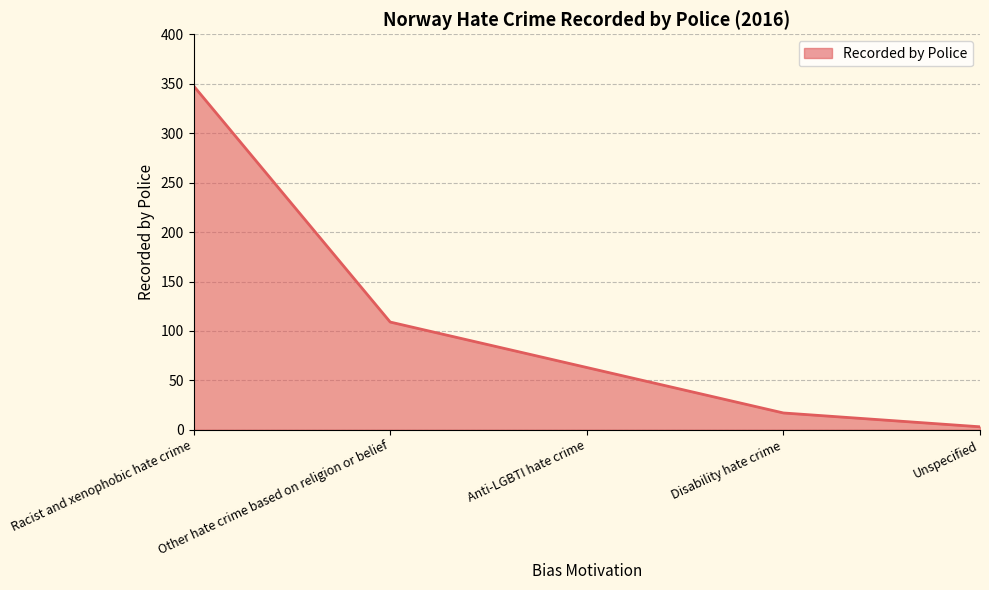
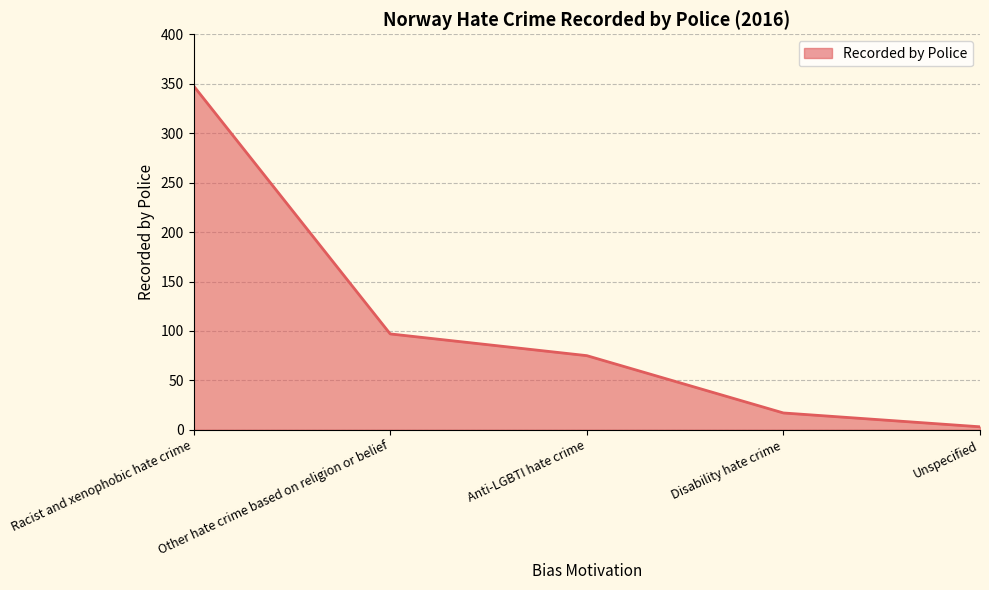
  {
    "Racist and xenophobic hate crime": 350,
-   "Other hate crime based on religion or belief": 110,
-   "Anti-LGBTI hate crime": 60,
+   "Other hate crime based on religion or belief": 100,
+   "Anti-LGBTI hate crime": 80,
    "Disability hate crime": 20,
    "Unspecified": 0
  }
